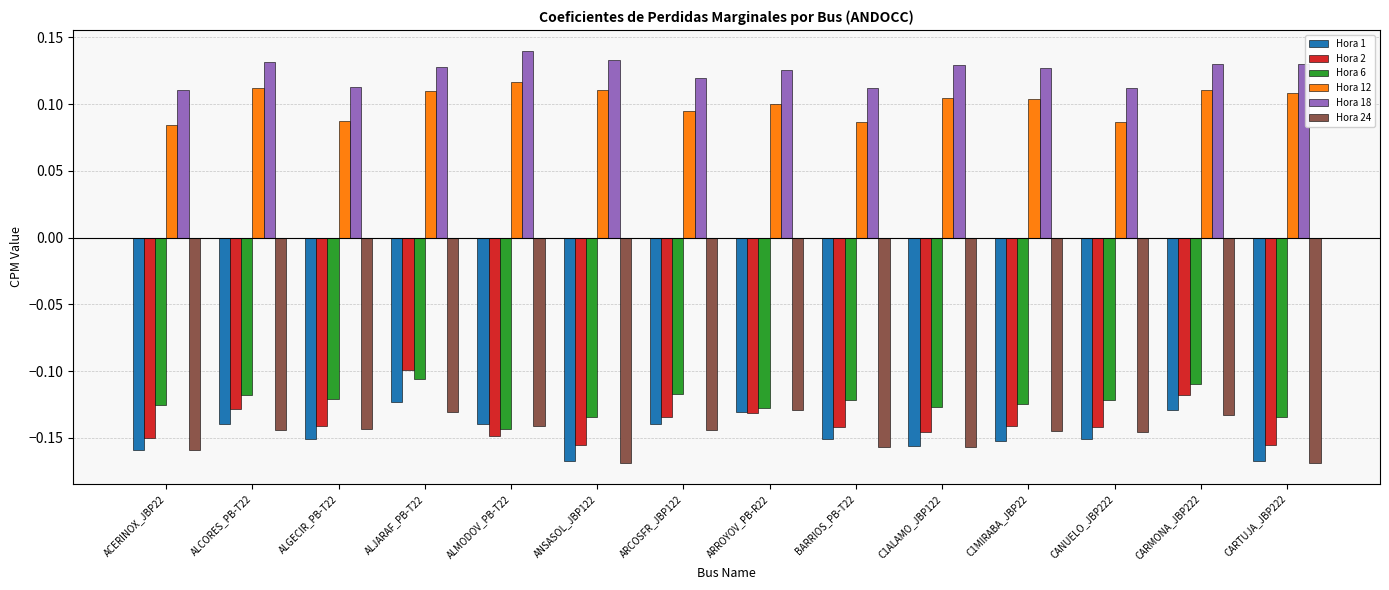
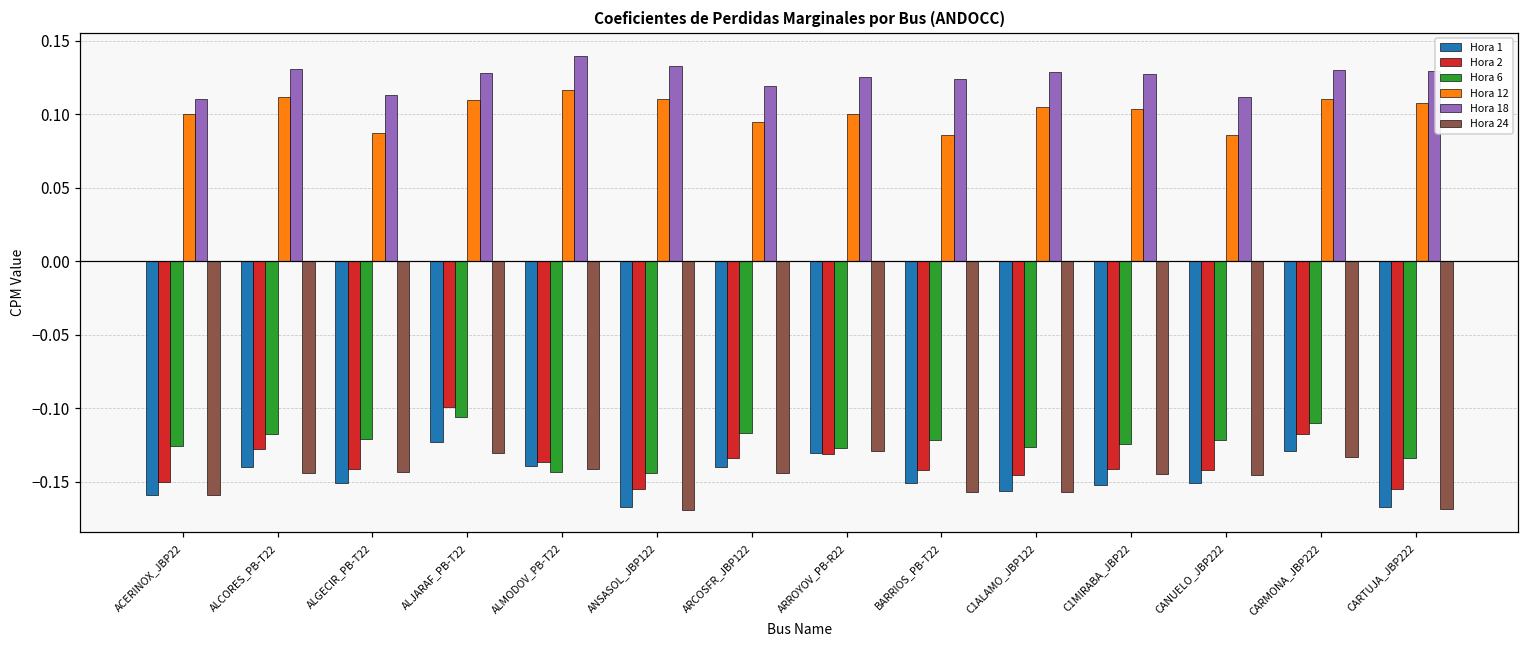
  {
    "Hora 1": {
      "ACERINOX_JBP22": -0.159,
      "ALCORES_PB-T22": -0.140,
      "ALGECIR_PB-T22": -0.151,
      "ALJARAF_PB-T22": -0.123,
      "ALMODOV_PB-T22": -0.139,
      "ANSASOL_JBP122": -0.167,
      "ARCOSFR_JBP122": -0.140,
      "ARROYOV_PB-R22": -0.131,
      "BARRIOS_PB-T22": -0.151,
      "C1ALAMO_JBP122": -0.156,
      "C1MIRABA_JBP22": -0.152,
      "CANUELO_JBP222": -0.151,
      "CARMONA_JBP222": -0.129,
      "CARTUJA_JBP222": -0.167
    },
    "Hora 2": {
      "ACERINOX_JBP22": -0.150,
      "ALCORES_PB-T22": -0.128,
      "ALGECIR_PB-T22": -0.141,
      "ALJARAF_PB-T22": -0.099,
-     "ALMODOV_PB-T22": -0.149,
+     "ALMODOV_PB-T22": -0.136,
      "ANSASOL_JBP122": -0.155,
      "ARCOSFR_JBP122": -0.134,
      "ARROYOV_PB-R22": -0.131,
      "BARRIOS_PB-T22": -0.142,
      "C1ALAMO_JBP122": -0.146,
      "C1MIRABA_JBP22": -0.141,
      "CANUELO_JBP222": -0.142,
      "CARMONA_JBP222": -0.118,
      "CARTUJA_JBP222": -0.155
    },
    "Hora 6": {
      "ACERINOX_JBP22": -0.126,
      "ALCORES_PB-T22": -0.118,
      "ALGECIR_PB-T22": -0.121,
      "ALJARAF_PB-T22": -0.106,
      "ALMODOV_PB-T22": -0.143,
-     "ANSASOL_JBP122": -0.134,
+     "ANSASOL_JBP122": -0.144,
      "ARCOSFR_JBP122": -0.117,
      "ARROYOV_PB-R22": -0.127,
      "BARRIOS_PB-T22": -0.121,
      "C1ALAMO_JBP122": -0.127,
      "C1MIRABA_JBP22": -0.124,
      "CANUELO_JBP222": -0.121,
      "CARMONA_JBP222": -0.110,
      "CARTUJA_JBP222": -0.134
    },
    "Hora 12": {
-     "ACERINOX_JBP22": 0.084,
+     "ACERINOX_JBP22": 0.100,
      "ALCORES_PB-T22": 0.112,
      "ALGECIR_PB-T22": 0.087,
      "ALJARAF_PB-T22": 0.109,
      "ALMODOV_PB-T22": 0.116,
      "ANSASOL_JBP122": 0.111,
      "ARCOSFR_JBP122": 0.095,
      "ARROYOV_PB-R22": 0.100,
      "BARRIOS_PB-T22": 0.086,
      "C1ALAMO_JBP122": 0.105,
      "C1MIRABA_JBP22": 0.104,
      "CANUELO_JBP222": 0.086,
      "CARMONA_JBP222": 0.110,
      "CARTUJA_JBP222": 0.108
    },
    "Hora 18": {
      "ACERINOX_JBP22": 0.110,
      "ALCORES_PB-T22": 0.131,
      "ALGECIR_PB-T22": 0.113,
      "ALJARAF_PB-T22": 0.128,
      "ALMODOV_PB-T22": 0.140,
      "ANSASOL_JBP122": 0.133,
      "ARCOSFR_JBP122": 0.120,
      "ARROYOV_PB-R22": 0.125,
-     "BARRIOS_PB-T22": 0.112,
+     "BARRIOS_PB-T22": 0.124,
      "C1ALAMO_JBP122": 0.129,
      "C1MIRABA_JBP22": 0.127,
      "CANUELO_JBP222": 0.112,
      "CARMONA_JBP222": 0.130,
      "CARTUJA_JBP222": 0.130
    },
    "Hora 24": {
      "ACERINOX_JBP22": -0.159,
      "ALCORES_PB-T22": -0.144,
      "ALGECIR_PB-T22": -0.144,
      "ALJARAF_PB-T22": -0.131,
      "ALMODOV_PB-T22": -0.141,
      "ANSASOL_JBP122": -0.169,
      "ARCOSFR_JBP122": -0.144,
      "ARROYOV_PB-R22": -0.129,
      "BARRIOS_PB-T22": -0.157,
      "C1ALAMO_JBP122": -0.157,
      "C1MIRABA_JBP22": -0.145,
      "CANUELO_JBP222": -0.145,
      "CARMONA_JBP222": -0.133,
      "CARTUJA_JBP222": -0.169
    }
  }
